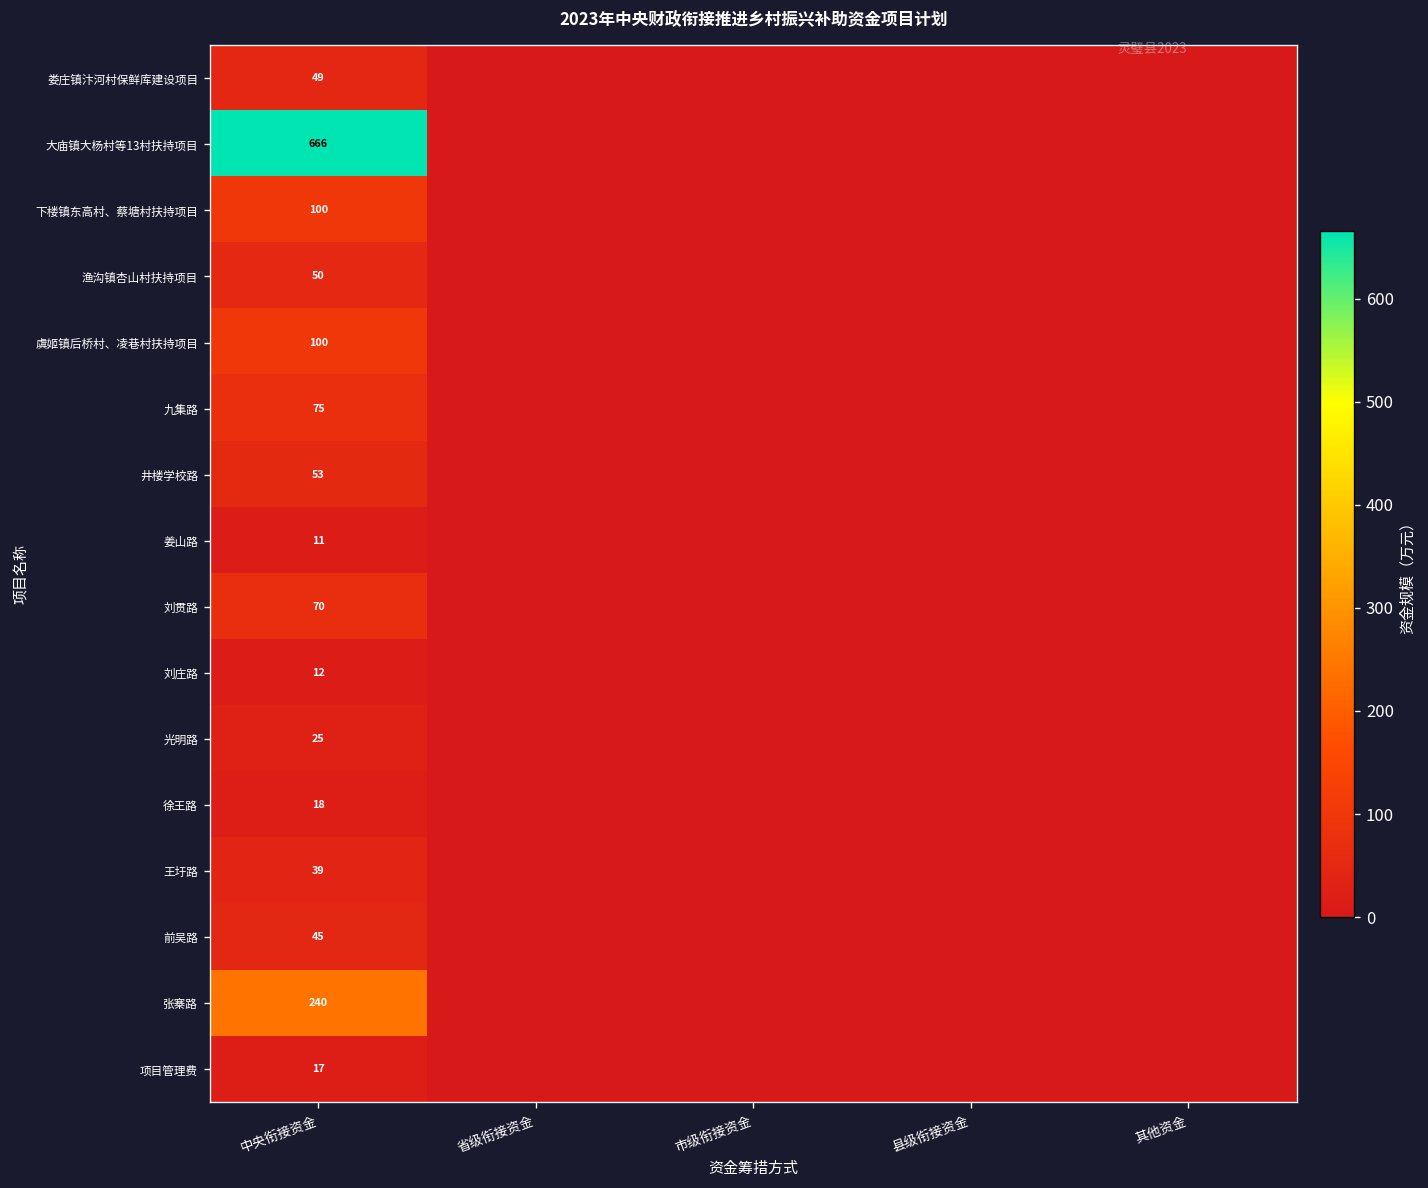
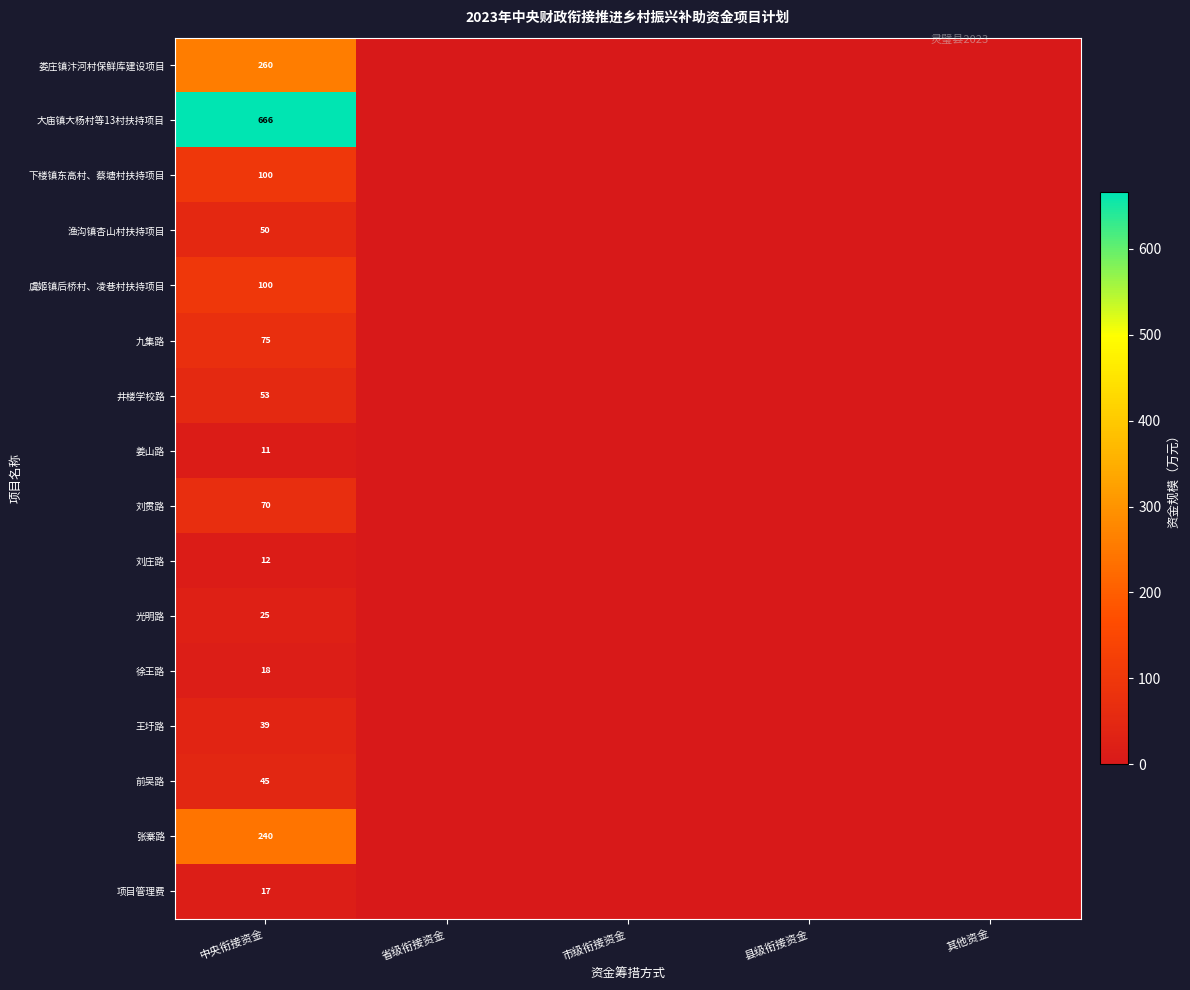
  {
    "娄庄镇汴河村保鲜库建设项目": {
-     "中央衔接资金": 49
+     "中央衔接资金": 260
    },
    "大庙镇大杨村等13村扶持项目": {
      "中央衔接资金": 666
    },
    "下楼镇东高村、蔡塘村扶持项目": {
      "中央衔接资金": 100
    },
    "渔沟镇杏山村扶持项目": {
      "中央衔接资金": 50
    },
    "虞姬镇后桥村、凌巷村扶持项目": {
      "中央衔接资金": 100
    },
    "九集路": {
      "中央衔接资金": 75
    },
    "井楼学校路": {
      "中央衔接资金": 53
    },
    "姜山路": {
      "中央衔接资金": 11
    },
    "刘贯路": {
      "中央衔接资金": 70
    },
    "刘庄路": {
      "中央衔接资金": 12
    },
    "光明路": {
      "中央衔接资金": 25
    },
    "徐王路": {
      "中央衔接资金": 18
    },
    "王圩路": {
      "中央衔接资金": 39
    },
    "前吴路": {
      "中央衔接资金": 45
    },
    "张寨路": {
      "中央衔接资金": 240
    },
    "项目管理费": {
      "中央衔接资金": 17
    }
  }
